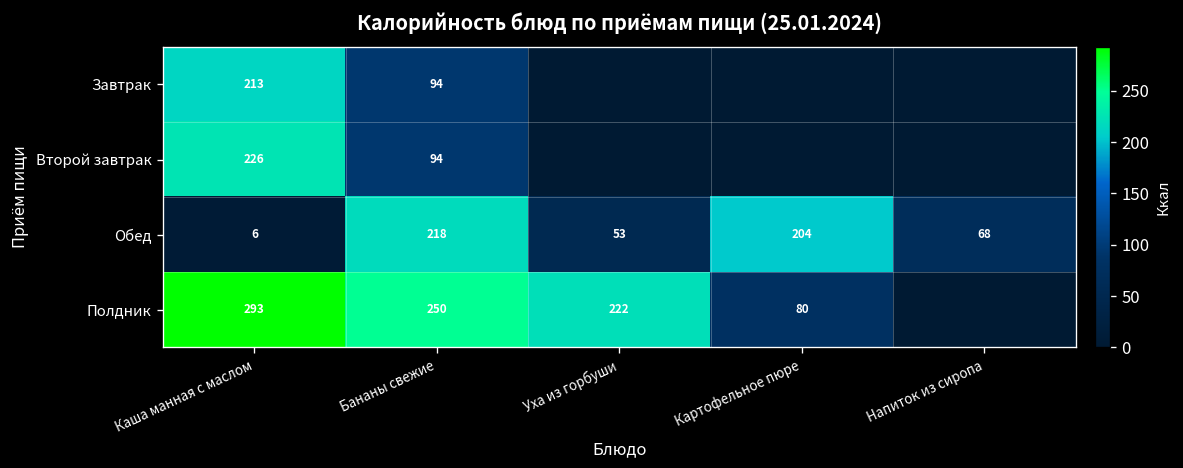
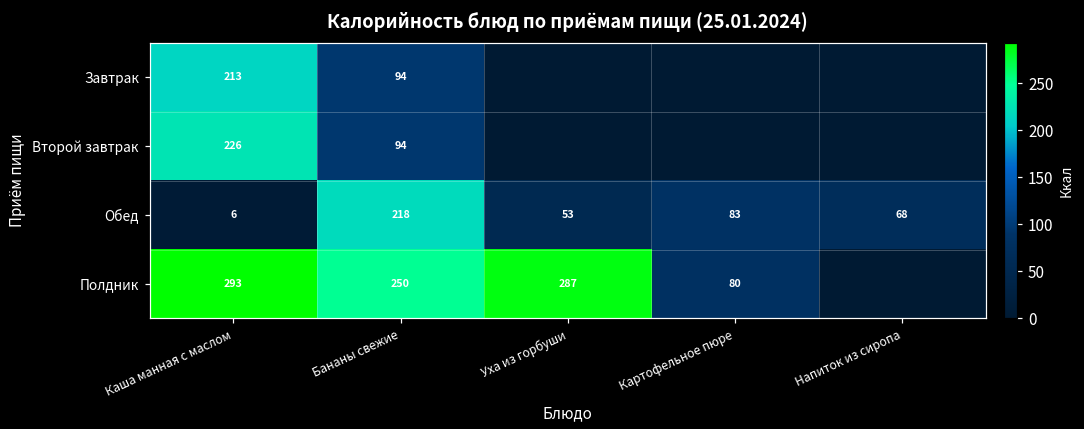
  {
    "Завтрак": {
      "Каша манная с маслом": 213,
      "Бананы свежие": 94
    },
    "Второй завтрак": {
      "Каша манная с маслом": 226,
      "Бананы свежие": 94
    },
    "Обед": {
      "Каша манная с маслом": 6,
      "Бананы свежие": 218,
      "Уха из горбуши": 53,
-     "Картофельное пюре": 204,
+     "Картофельное пюре": 83,
      "Напиток из сиропа": 68
    },
    "Полдник": {
      "Каша манная с маслом": 293,
      "Бананы свежие": 250,
-     "Уха из горбуши": 222,
+     "Уха из горбуши": 287,
      "Картофельное пюре": 80
    }
  }
